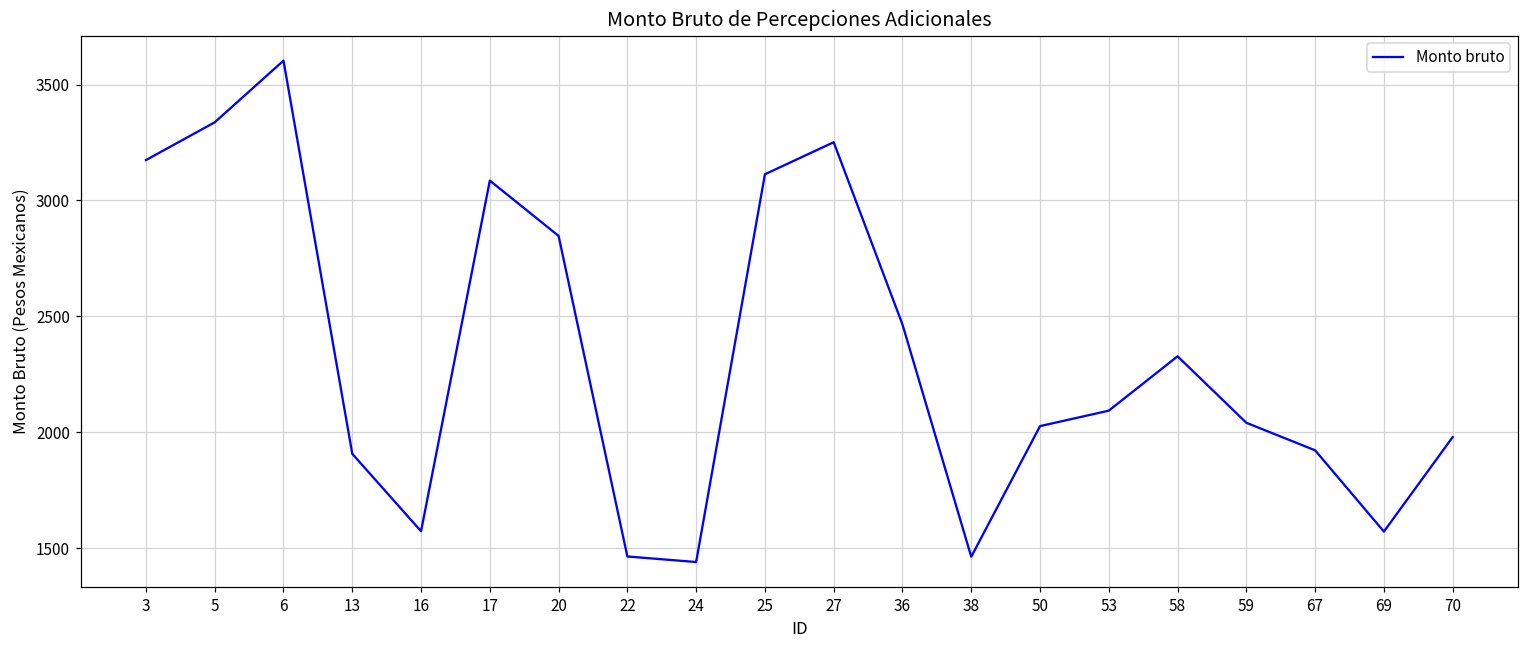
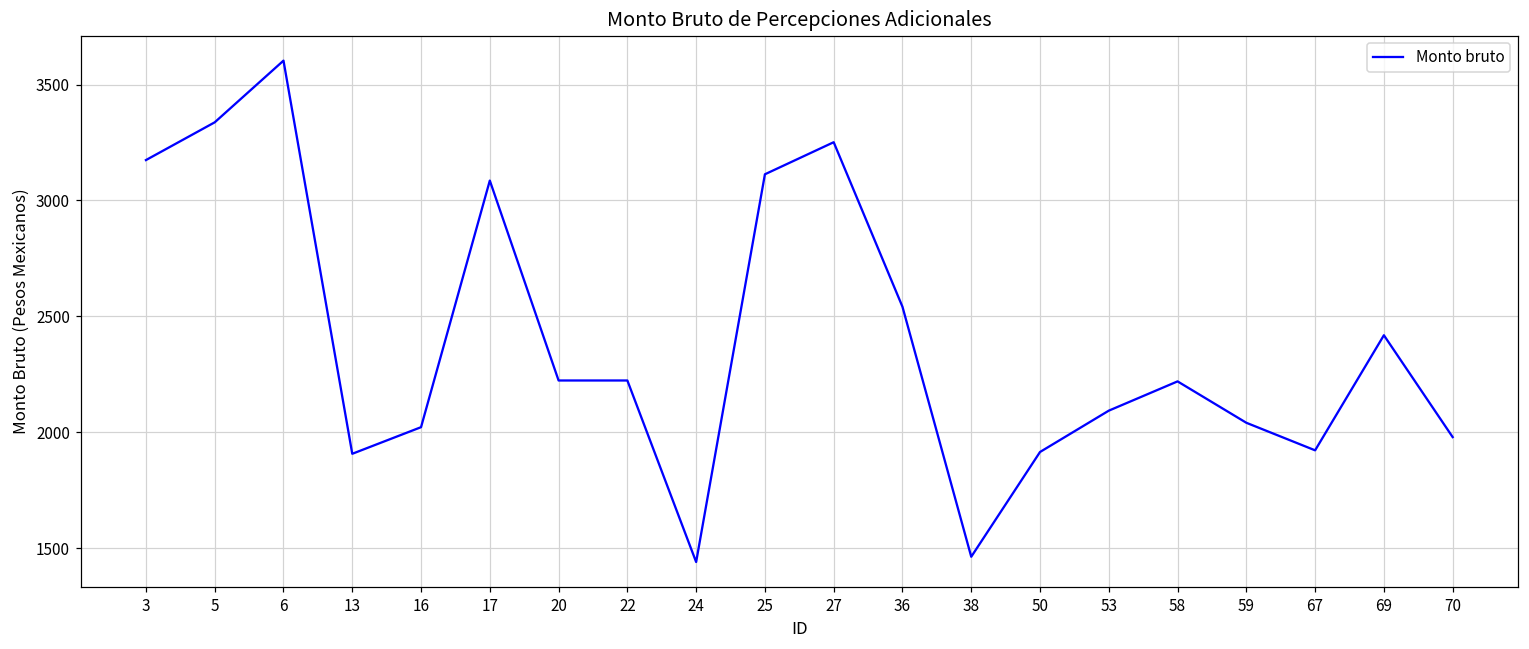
  {
    "3": 3170,
    "5": 3340,
    "6": 3600,
    "13": 1910,
-   "16": 1570,
+   "16": 2020,
    "17": 3090,
-   "20": 2850,
-   "22": 1470,
+   "20": 2220,
+   "22": 2220,
    "24": 1440,
    "25": 3110,
    "27": 3250,
-   "36": 2470,
+   "36": 2540,
    "38": 1460,
-   "50": 2030,
+   "50": 1920,
    "53": 2090,
-   "58": 2330,
+   "58": 2220,
    "59": 2040,
    "67": 1920,
-   "69": 1570,
+   "69": 2420,
    "70": 1980
  }
